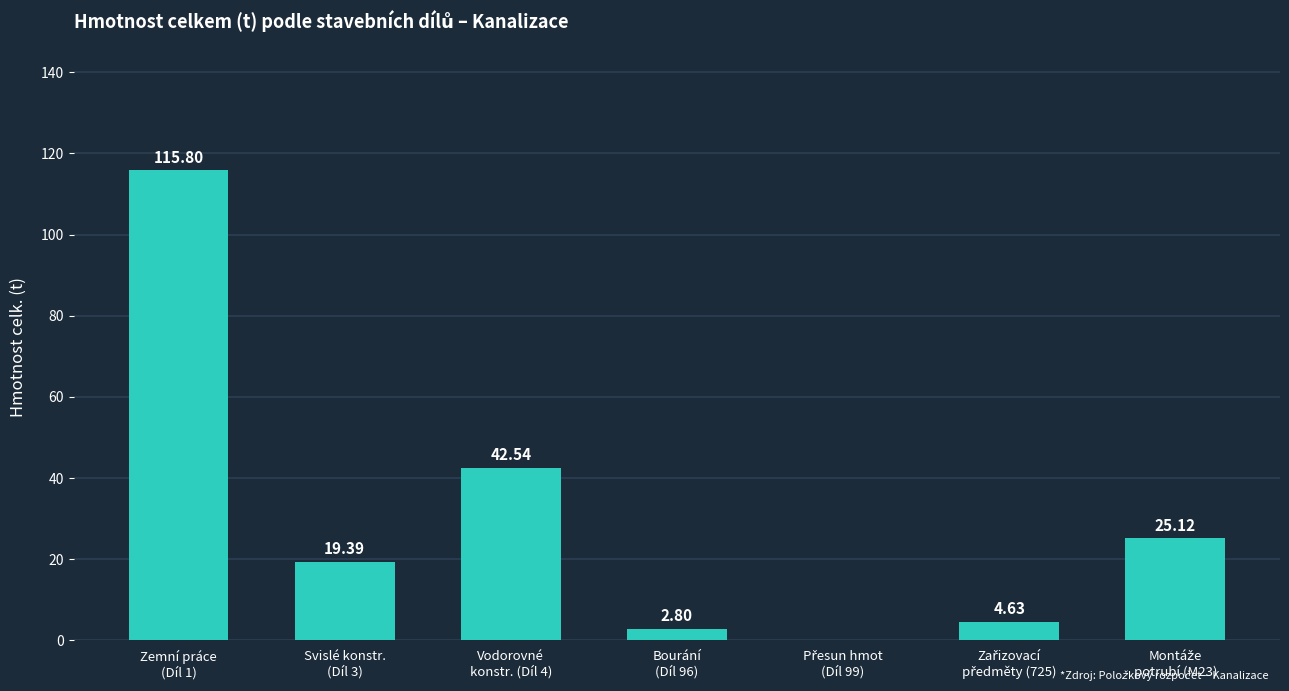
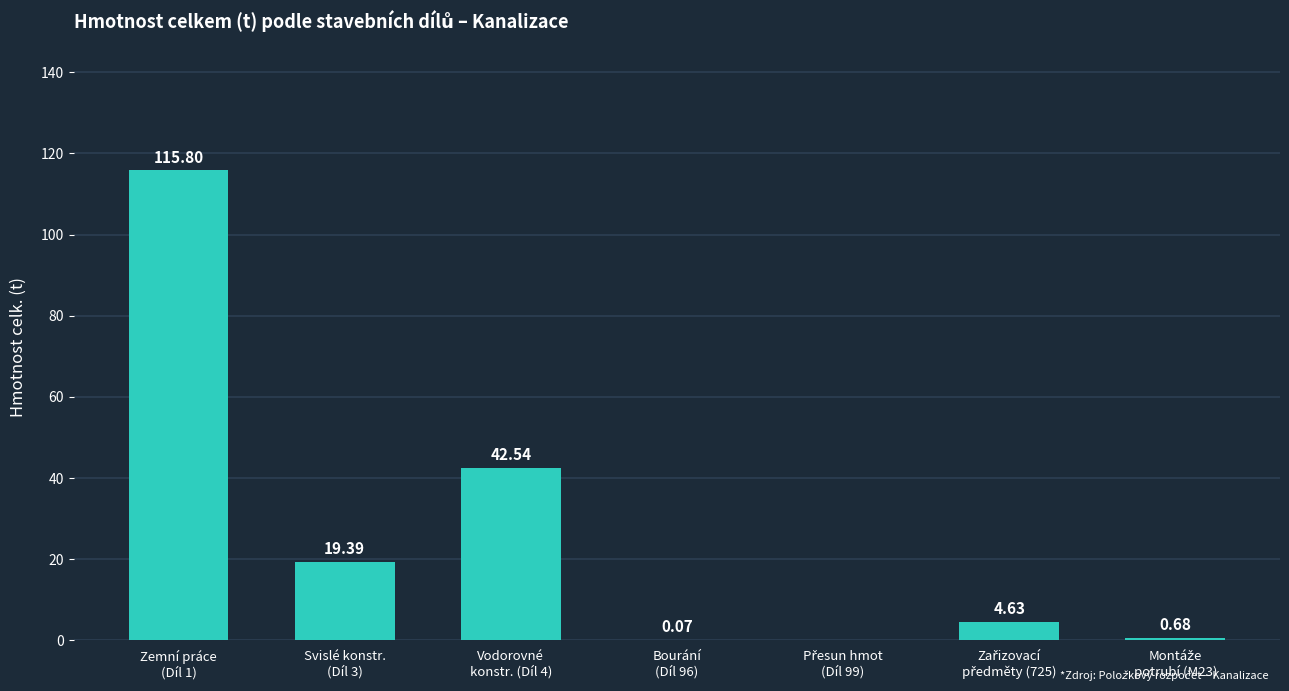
  {
    "Zemní práce (Díl 1)": 115.80,
    "Svislé konstr. (Díl 3)": 19.39,
    "Vodorovné konstr. (Díl 4)": 42.54,
-   "Bourání (Díl 96)": 2.80,
+   "Bourání (Díl 96)": 0.07,
    "Zařizovací předměty (725)": 4.63,
-   "Montáže potrubí (M23)": 25.12
+   "Montáže potrubí (M23)": 0.68
  }
